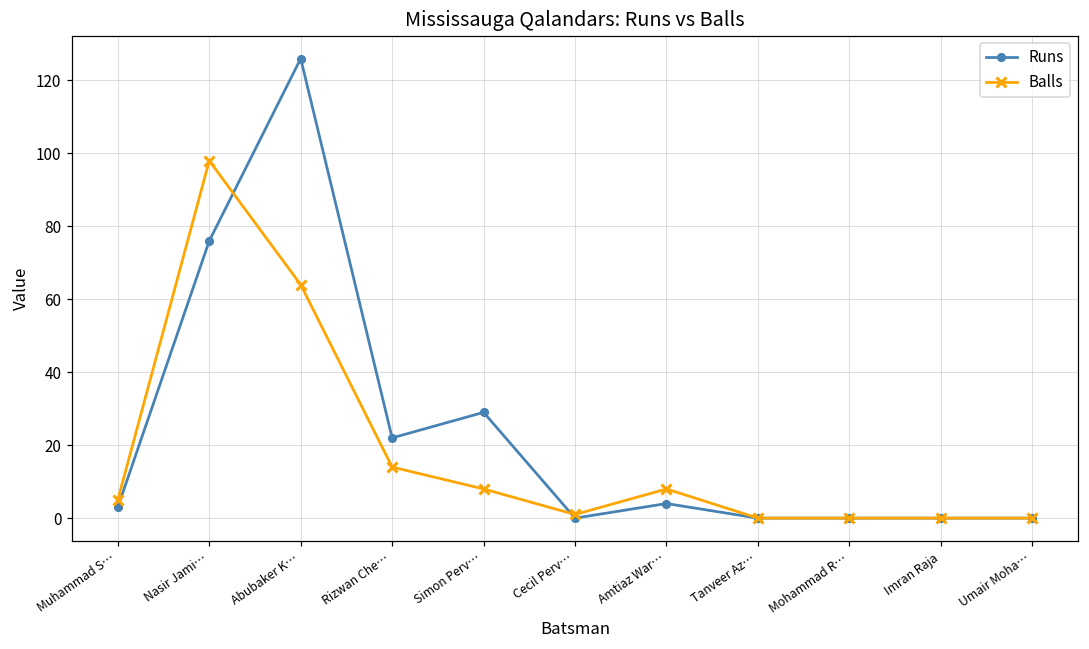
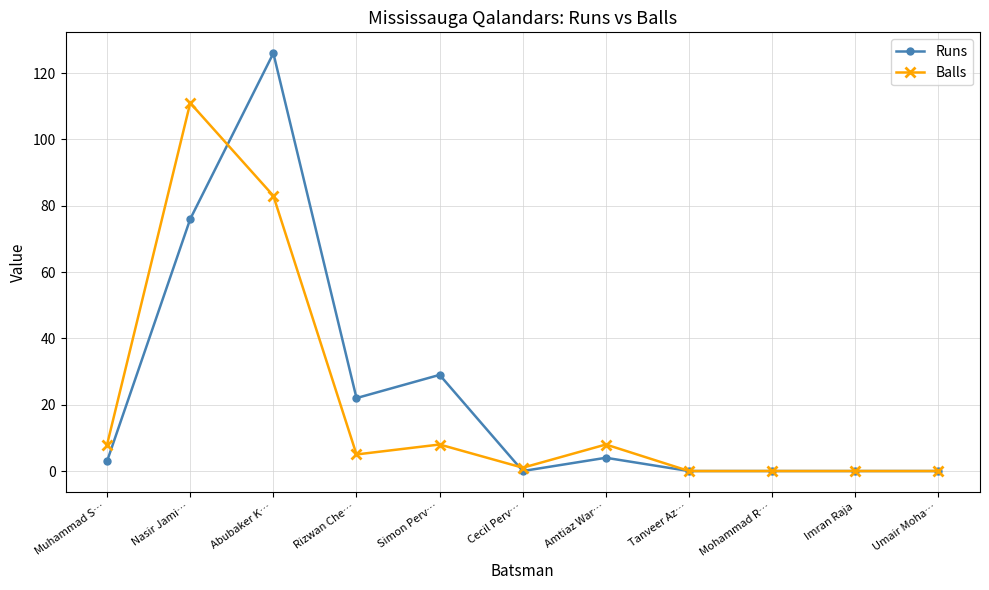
  {
    "Runs": {
      "Muhammad S…": 3,
      "Nasir Jami…": 76,
      "Abubaker K…": 126,
      "Rizwan Che…": 22,
      "Simon Perv…": 29,
      "Cecil Perv…": 0,
      "Amtiaz War…": 4
    },
    "Balls": {
-     "Muhammad S…": 5,
-     "Nasir Jami…": 98,
-     "Abubaker K…": 64,
-     "Rizwan Che…": 14,
+     "Muhammad S…": 8,
+     "Nasir Jami…": 111,
+     "Abubaker K…": 83,
+     "Rizwan Che…": 5,
      "Simon Perv…": 8,
      "Cecil Perv…": 1,
      "Amtiaz War…": 8
    }
  }
